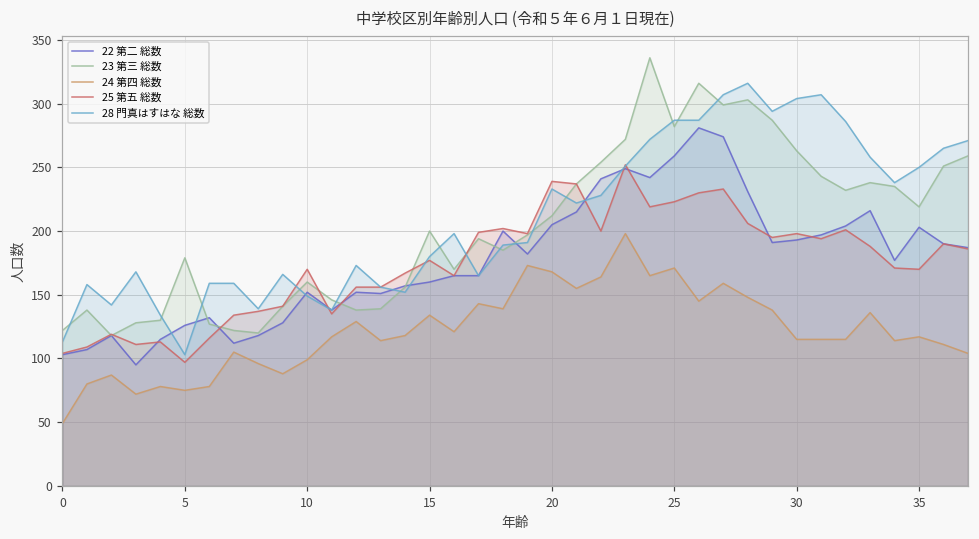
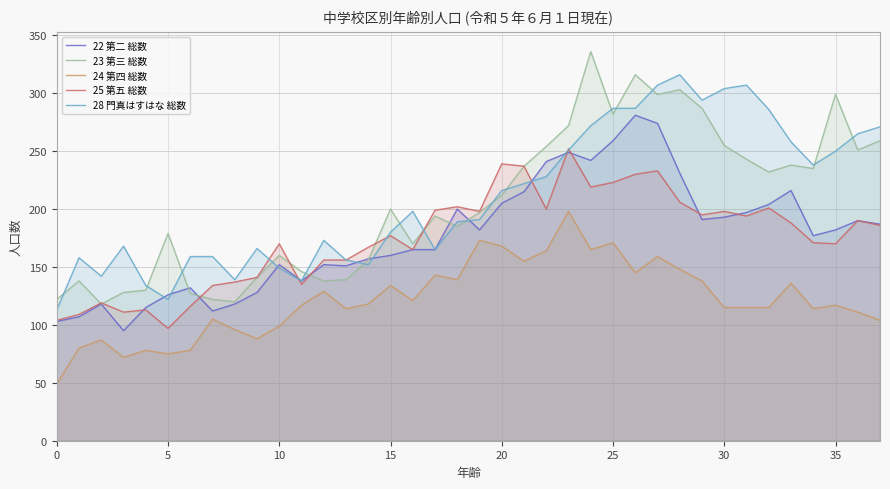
  {
    "22 第二 総数": {
      "5": 126,
      "10": 152,
      "15": 160,
      "20": 205,
      "25": 259,
      "30": 193,
-     "35": 203
+     "35": 182
    },
    "23 第三 総数": {
      "0": 122,
      "5": 179,
      "10": 160,
      "15": 200,
      "20": 212,
      "25": 282,
-     "30": 263,
-     "35": 219
+     "30": 255,
+     "35": 299
    },
    "28 門真はすはな 総数": {
      "0": 113,
-     "5": 103,
+     "5": 122,
      "10": 149,
      "15": 180,
-     "20": 233,
+     "20": 216,
      "25": 287,
      "30": 304,
      "35": 250
    }
  }
